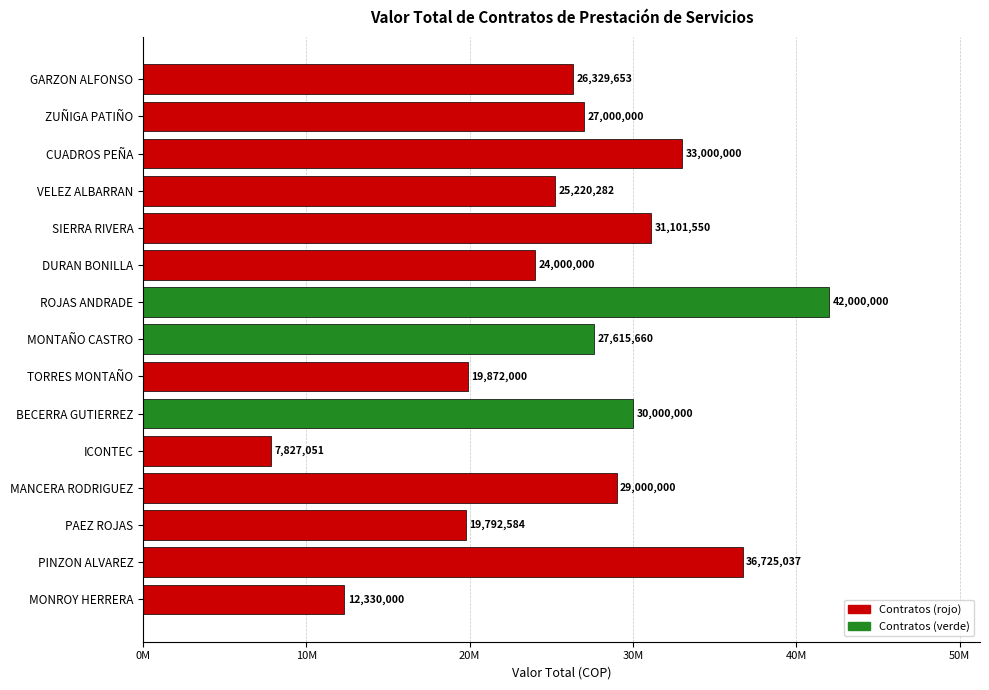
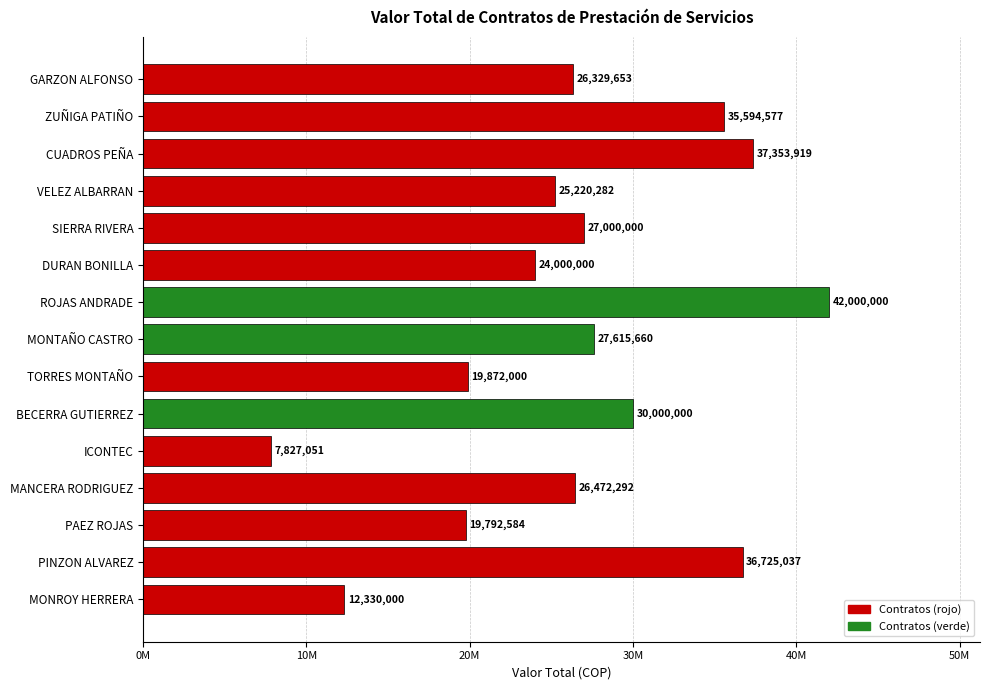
  {
    "GARZON ALFONSO": "26,329,653",
-   "ZUÑIGA PATIÑO": "27,000,000",
-   "CUADROS PEÑA": "33,000,000",
+   "ZUÑIGA PATIÑO": "35,594,577",
+   "CUADROS PEÑA": "37,353,919",
    "VELEZ ALBARRAN": "25,220,282",
-   "SIERRA RIVERA": "31,101,550",
+   "SIERRA RIVERA": "27,000,000",
    "DURAN BONILLA": "24,000,000",
    "ROJAS ANDRADE": "42,000,000",
    "MONTAÑO CASTRO": "27,615,660",
    "TORRES MONTAÑO": "19,872,000",
    "BECERRA GUTIERREZ": "30,000,000",
    "ICONTEC": "7,827,051",
-   "MANCERA RODRIGUEZ": "29,000,000",
+   "MANCERA RODRIGUEZ": "26,472,292",
    "PAEZ ROJAS": "19,792,584",
    "PINZON ALVAREZ": "36,725,037",
    "MONROY HERRERA": "12,330,000"
  }
